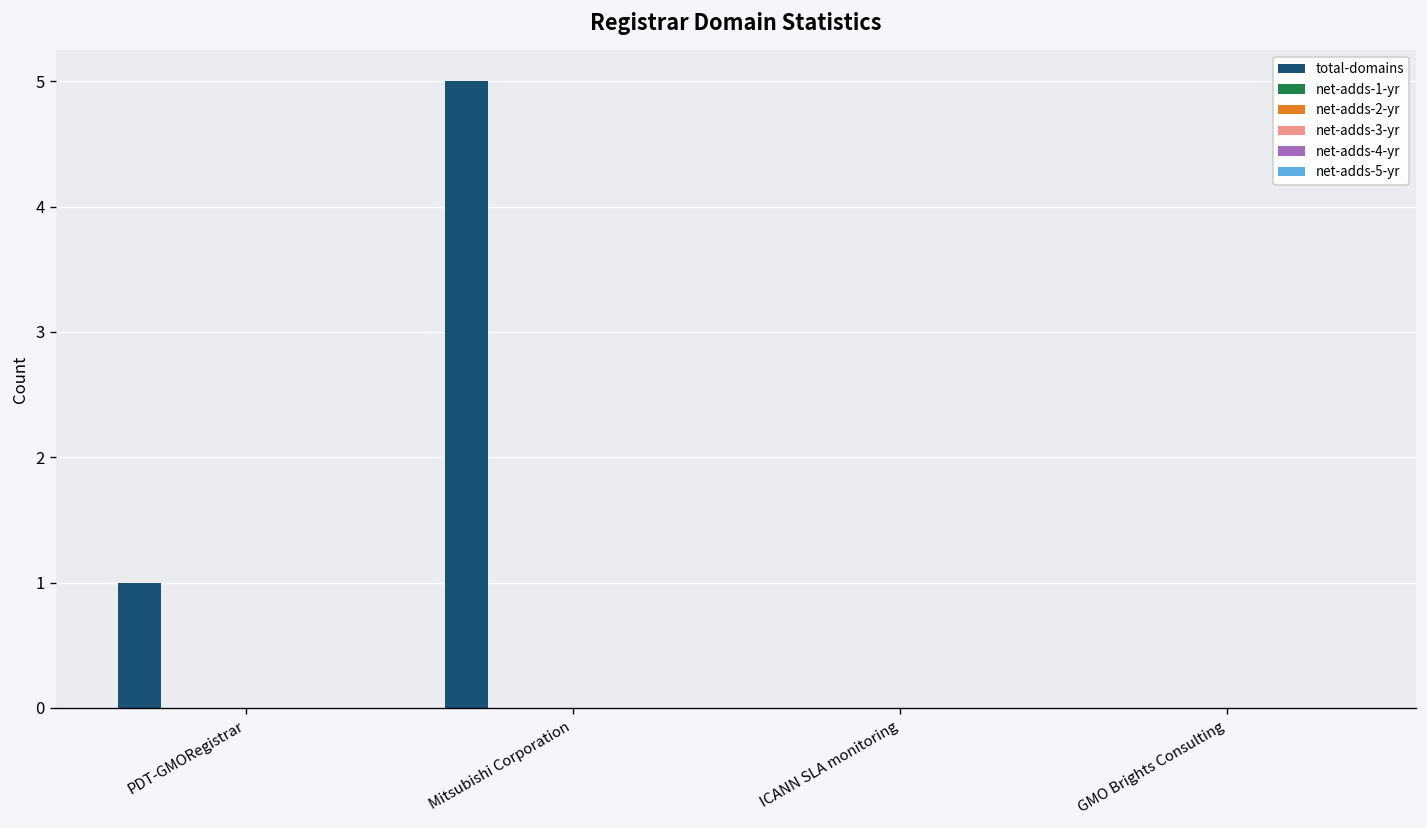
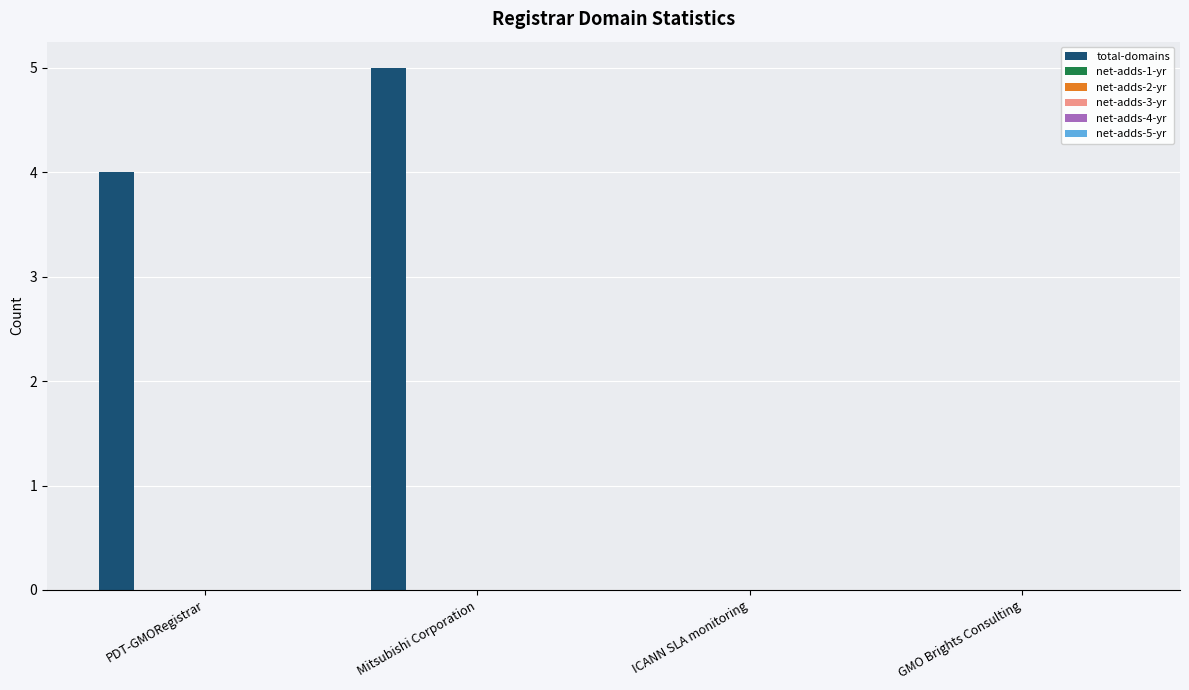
  {
    "total-domains": {
-     "PDT-GMORegistrar": 1,
+     "PDT-GMORegistrar": 4,
      "Mitsubishi Corporation": 5,
      "ICANN SLA monitoring": 0,
      "GMO Brights Consulting": 0
    },
    "net-adds-1-yr": {
      "PDT-GMORegistrar": 0,
      "Mitsubishi Corporation": 0,
      "ICANN SLA monitoring": 0,
      "GMO Brights Consulting": 0
    },
    "net-adds-2-yr": {
      "PDT-GMORegistrar": 0,
      "Mitsubishi Corporation": 0,
      "ICANN SLA monitoring": 0,
      "GMO Brights Consulting": 0
    },
    "net-adds-3-yr": {
      "PDT-GMORegistrar": 0,
      "Mitsubishi Corporation": 0,
      "ICANN SLA monitoring": 0,
      "GMO Brights Consulting": 0
    },
    "net-adds-4-yr": {
      "PDT-GMORegistrar": 0,
      "Mitsubishi Corporation": 0,
      "ICANN SLA monitoring": 0,
      "GMO Brights Consulting": 0
    },
    "net-adds-5-yr": {
      "PDT-GMORegistrar": 0,
      "Mitsubishi Corporation": 0,
      "ICANN SLA monitoring": 0,
      "GMO Brights Consulting": 0
    }
  }
